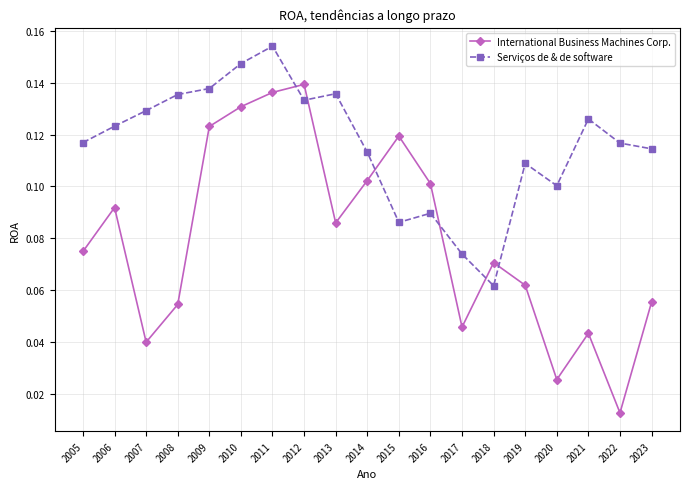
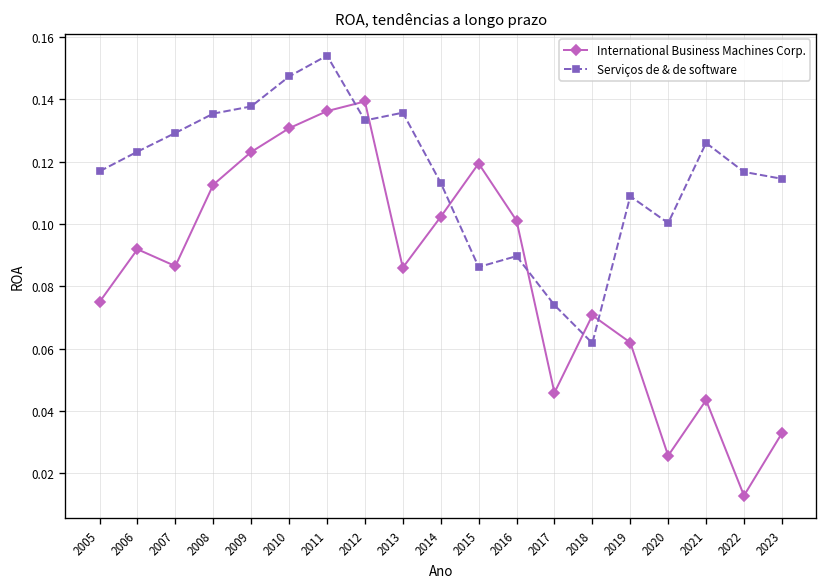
  {
    "International Business Machines Corp.": {
      "2005": 0.075,
      "2006": 0.092,
-     "2007": 0.040,
-     "2008": 0.055,
+     "2007": 0.087,
+     "2008": 0.113,
      "2009": 0.123,
      "2010": 0.131,
      "2011": 0.136,
      "2012": 0.139,
      "2013": 0.086,
      "2014": 0.102,
      "2015": 0.119,
      "2016": 0.101,
      "2017": 0.046,
      "2018": 0.071,
      "2019": 0.062,
      "2020": 0.026,
      "2021": 0.044,
      "2022": 0.013,
-     "2023": 0.056
+     "2023": 0.033
    },
    "Serviços de & de software": {
      "2005": 0.117,
      "2006": 0.123,
      "2007": 0.129,
      "2008": 0.135,
      "2009": 0.138,
      "2010": 0.147,
      "2011": 0.154,
      "2012": 0.133,
      "2013": 0.136,
      "2014": 0.113,
      "2015": 0.086,
      "2016": 0.090,
      "2017": 0.074,
      "2018": 0.062,
      "2019": 0.109,
      "2020": 0.100,
      "2021": 0.126,
      "2022": 0.117,
      "2023": 0.115
    }
  }
